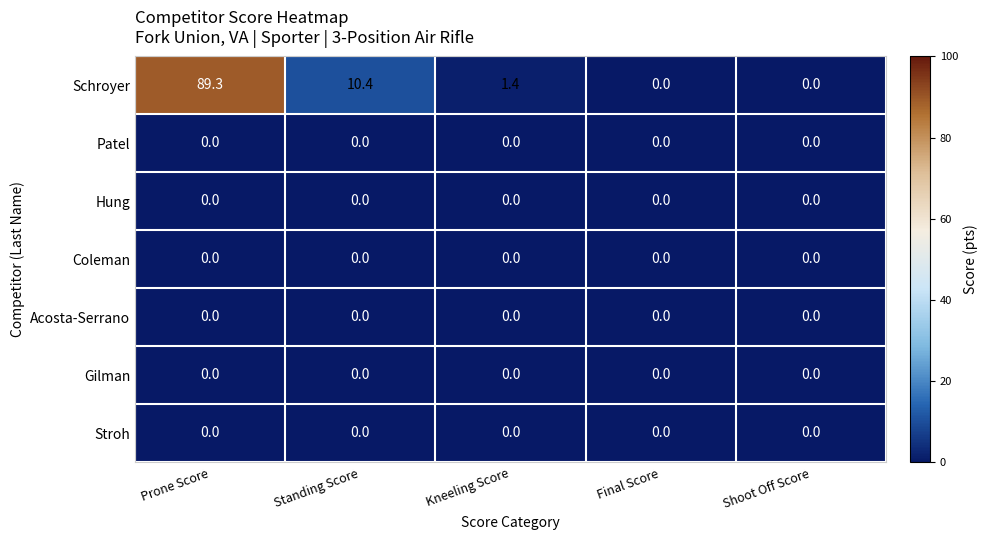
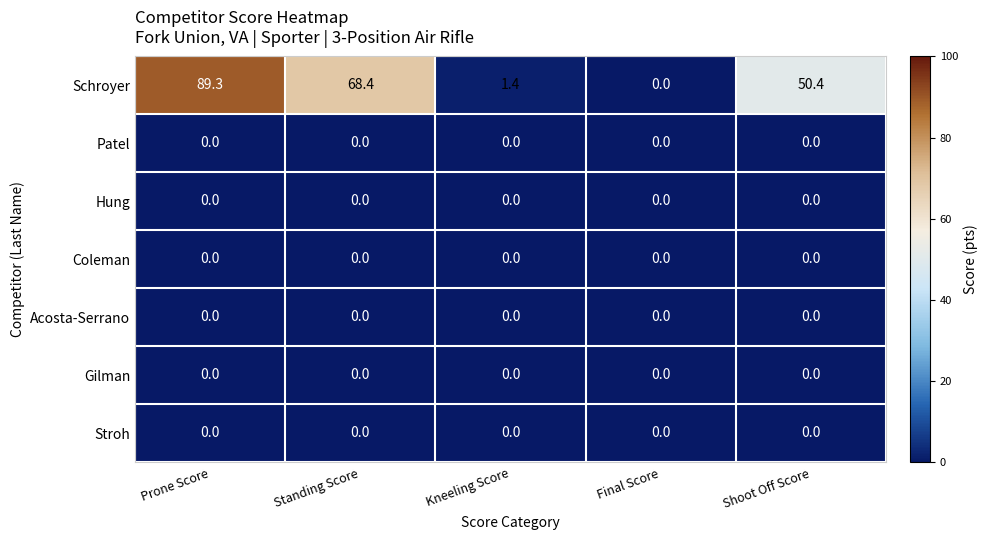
  {
    "Schroyer": {
      "Prone Score": 89.3,
-     "Standing Score": 10.4,
+     "Standing Score": 68.4,
      "Kneeling Score": 1.4,
      "Final Score": 0.0,
-     "Shoot Off Score": 0.0
+     "Shoot Off Score": 50.4
    },
    "Patel": {
      "Prone Score": 0.0,
      "Standing Score": 0.0,
      "Kneeling Score": 0.0,
      "Final Score": 0.0,
      "Shoot Off Score": 0.0
    },
    "Hung": {
      "Prone Score": 0.0,
      "Standing Score": 0.0,
      "Kneeling Score": 0.0,
      "Final Score": 0.0,
      "Shoot Off Score": 0.0
    },
    "Coleman": {
      "Prone Score": 0.0,
      "Standing Score": 0.0,
      "Kneeling Score": 0.0,
      "Final Score": 0.0,
      "Shoot Off Score": 0.0
    },
    "Acosta-Serrano": {
      "Prone Score": 0.0,
      "Standing Score": 0.0,
      "Kneeling Score": 0.0,
      "Final Score": 0.0,
      "Shoot Off Score": 0.0
    },
    "Gilman": {
      "Prone Score": 0.0,
      "Standing Score": 0.0,
      "Kneeling Score": 0.0,
      "Final Score": 0.0,
      "Shoot Off Score": 0.0
    },
    "Stroh": {
      "Prone Score": 0.0,
      "Standing Score": 0.0,
      "Kneeling Score": 0.0,
      "Final Score": 0.0,
      "Shoot Off Score": 0.0
    }
  }
